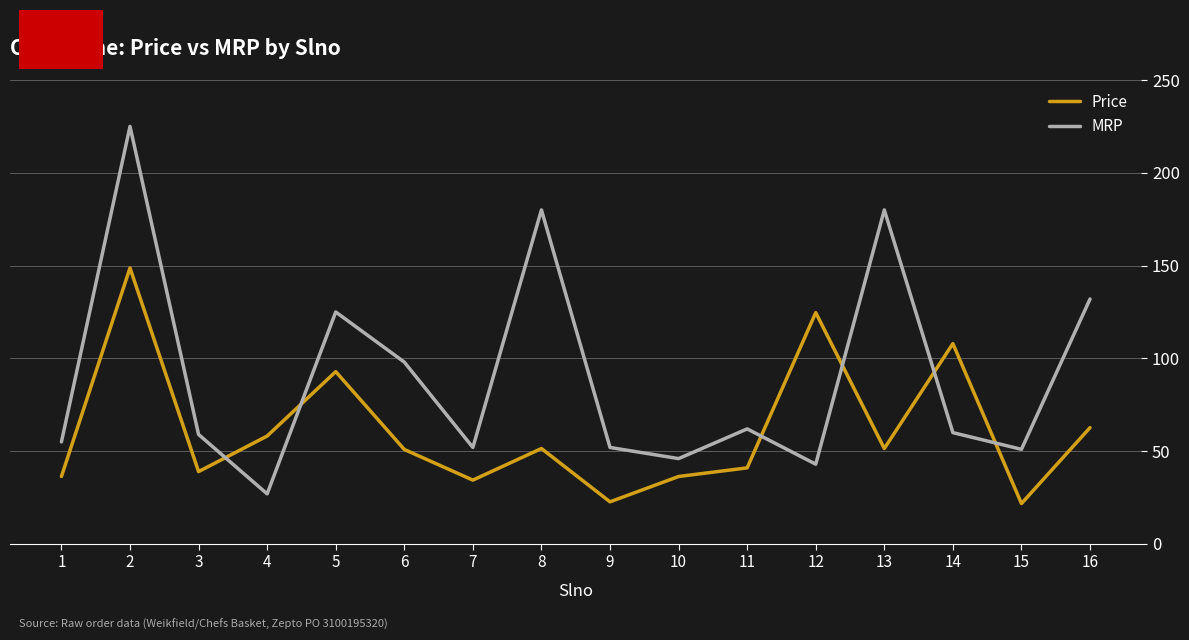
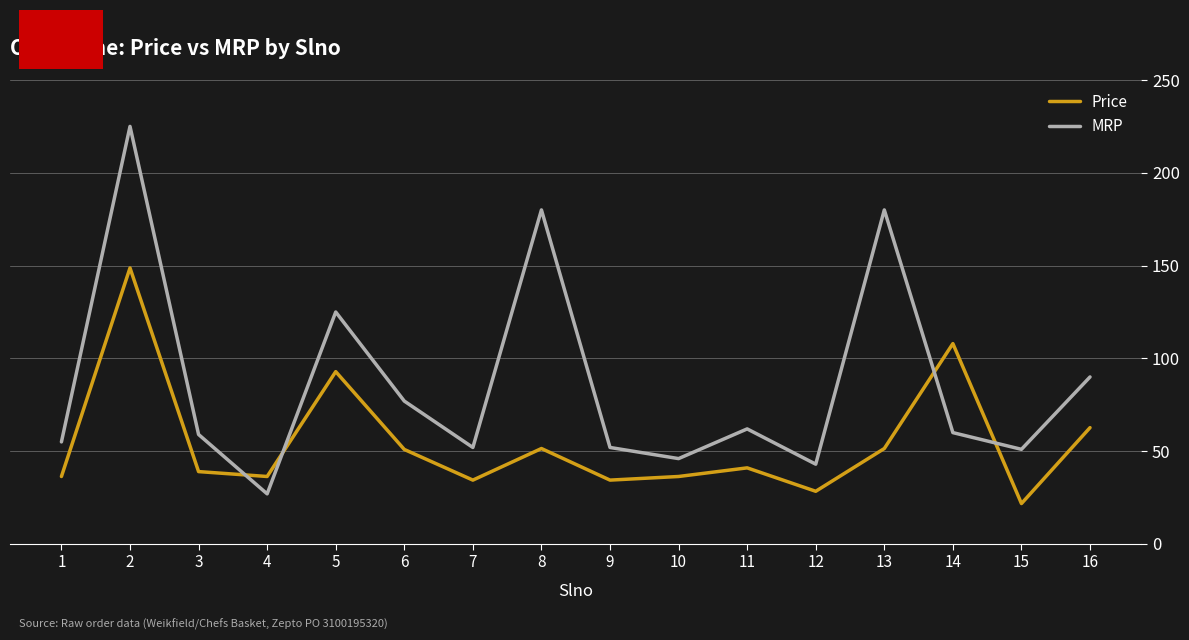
  {
    "Price": {
      "1": 36,
      "2": 149,
      "3": 39,
-     "4": 58,
+     "4": 36,
      "5": 93,
      "6": 51,
      "7": 34,
      "8": 51,
-     "9": 23,
+     "9": 34,
      "10": 36,
      "11": 41,
-     "12": 125,
+     "12": 28,
      "13": 51,
      "14": 108,
      "15": 22,
      "16": 63
    },
    "MRP": {
      "1": 55,
      "2": 225,
      "3": 59,
      "4": 27,
      "5": 125,
-     "6": 98,
+     "6": 77,
      "7": 52,
      "8": 180,
      "9": 52,
      "10": 46,
      "11": 62,
      "12": 43,
      "13": 180,
      "14": 60,
      "15": 51,
-     "16": 132
+     "16": 90
    }
  }
